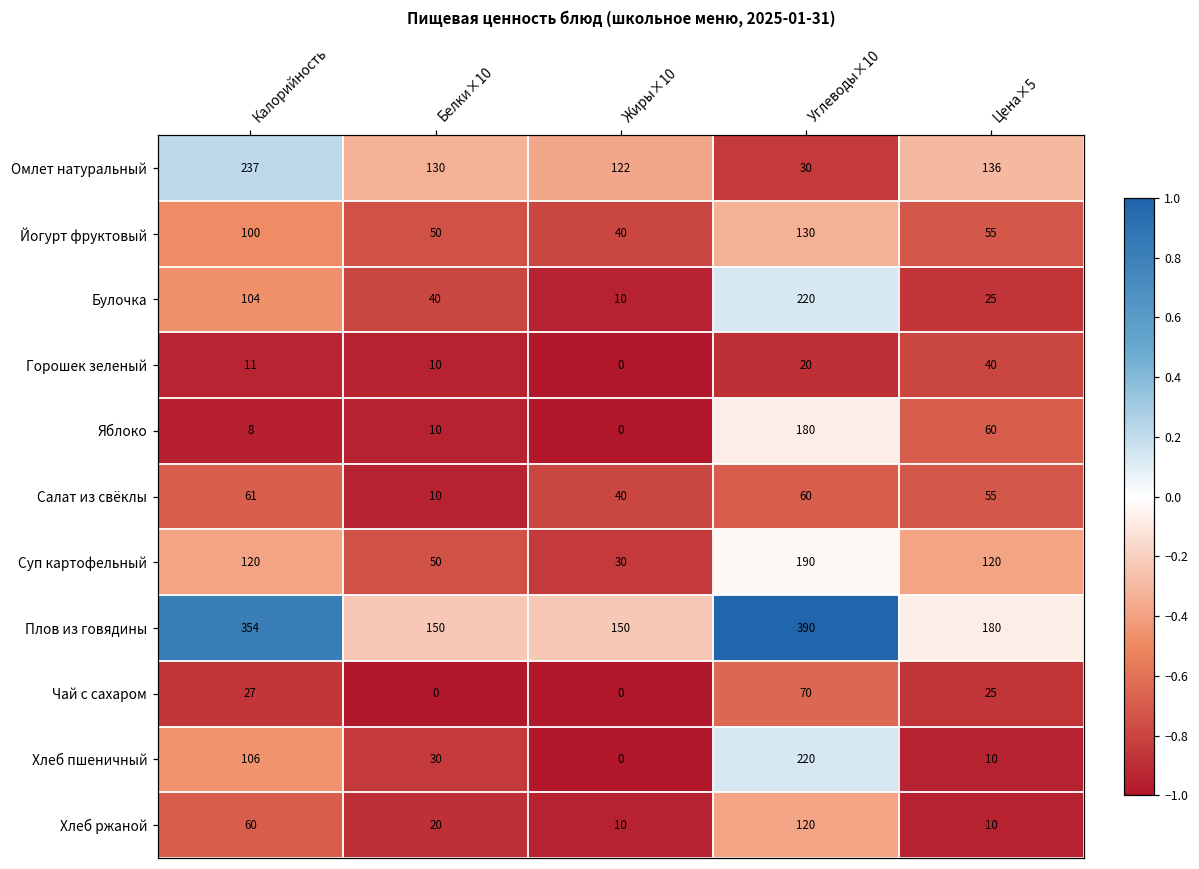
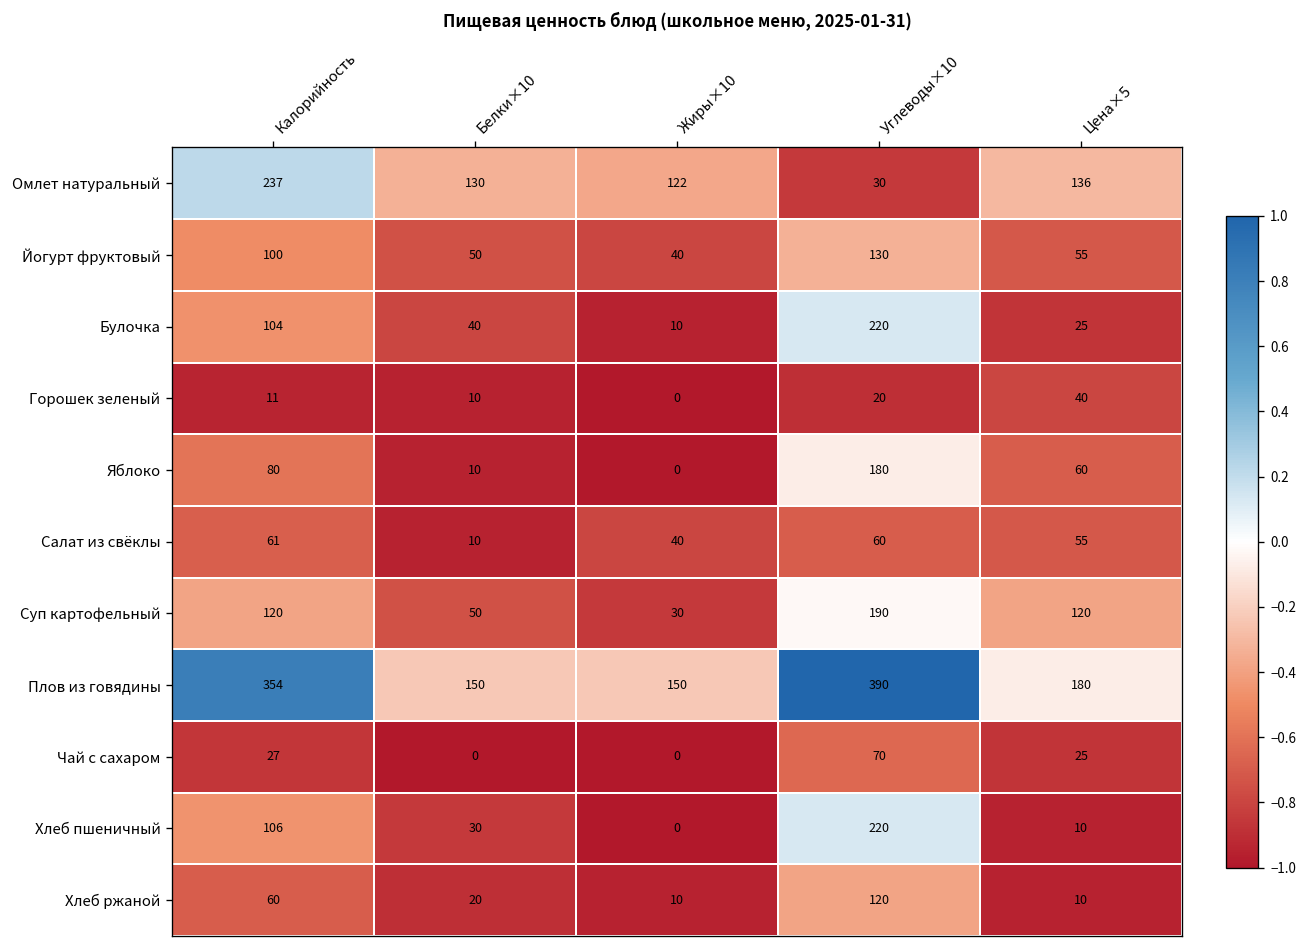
  {
    "Омлет натуральный": {
      "Калорийность": 237,
      "Белки×10": 130,
      "Жиры×10": 122,
      "Углеводы×10": 30,
      "Цена×5": 136
    },
    "Йогурт фруктовый": {
      "Калорийность": 100,
      "Белки×10": 50,
      "Жиры×10": 40,
      "Углеводы×10": 130,
      "Цена×5": 55
    },
    "Булочка": {
      "Калорийность": 104,
      "Белки×10": 40,
      "Жиры×10": 10,
      "Углеводы×10": 220,
      "Цена×5": 25
    },
    "Горошек зеленый": {
      "Калорийность": 11,
      "Белки×10": 10,
      "Жиры×10": 0,
      "Углеводы×10": 20,
      "Цена×5": 40
    },
    "Яблоко": {
-     "Калорийность": 8,
+     "Калорийность": 80,
      "Белки×10": 10,
      "Жиры×10": 0,
      "Углеводы×10": 180,
      "Цена×5": 60
    },
    "Салат из свёклы": {
      "Калорийность": 61,
      "Белки×10": 10,
      "Жиры×10": 40,
      "Углеводы×10": 60,
      "Цена×5": 55
    },
    "Суп картофельный": {
      "Калорийность": 120,
      "Белки×10": 50,
      "Жиры×10": 30,
      "Углеводы×10": 190,
      "Цена×5": 120
    },
    "Плов из говядины": {
      "Калорийность": 354,
      "Белки×10": 150,
      "Жиры×10": 150,
      "Углеводы×10": 390,
      "Цена×5": 180
    },
    "Чай с сахаром": {
      "Калорийность": 27,
      "Белки×10": 0,
      "Жиры×10": 0,
      "Углеводы×10": 70,
      "Цена×5": 25
    },
    "Хлеб пшеничный": {
      "Калорийность": 106,
      "Белки×10": 30,
      "Жиры×10": 0,
      "Углеводы×10": 220,
      "Цена×5": 10
    },
    "Хлеб ржаной": {
      "Калорийность": 60,
      "Белки×10": 20,
      "Жиры×10": 10,
      "Углеводы×10": 120,
      "Цена×5": 10
    }
  }
